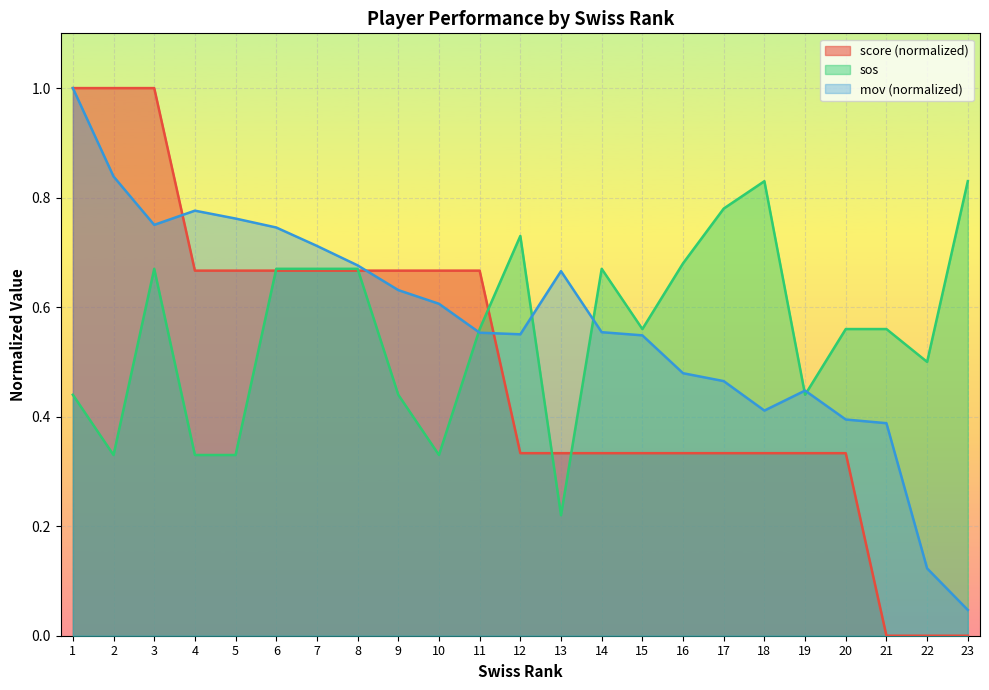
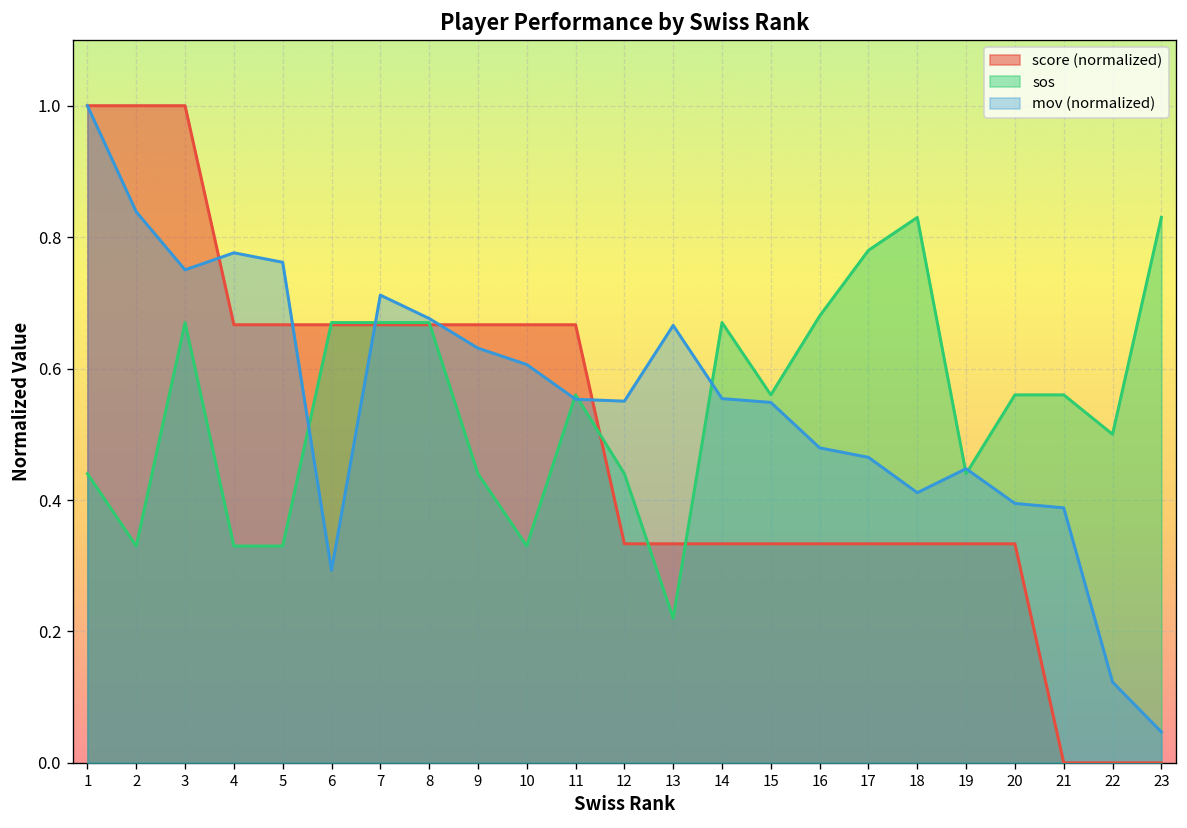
  {
    "score (normalized)": {
      "2": 1.00,
      "3": 1.00,
      "4": 0.67,
      "5": 0.67,
      "9": 0.67,
      "10": 0.67,
      "11": 0.67,
      "12": 0.33,
      "13": 0.33,
      "14": 0.33,
      "15": 0.33,
      "16": 0.33,
      "17": 0.33,
      "18": 0.33,
      "19": 0.33,
      "20": 0.33,
      "21": 0.00,
      "22": 0.00,
      "23": 0.00
    },
    "sos": {
      "1": 0.44,
      "2": 0.33,
      "3": 0.67,
      "4": 0.33,
      "5": 0.33,
      "9": 0.44,
      "10": 0.33,
      "11": 0.56,
-     "12": 0.73,
+     "12": 0.44,
      "13": 0.22,
      "14": 0.67,
      "15": 0.56,
      "16": 0.68,
      "17": 0.78,
      "18": 0.83,
      "19": 0.44,
      "20": 0.56,
      "21": 0.56,
      "22": 0.50,
      "23": 0.83
    },
    "mov (normalized)": {
      "2": 0.84,
      "3": 0.75,
      "4": 0.78,
      "5": 0.76,
-     "6": 0.75,
+     "6": 0.29,
      "7": 0.71,
      "8": 0.68,
      "9": 0.63,
      "10": 0.61,
      "11": 0.55,
      "12": 0.55,
      "13": 0.67,
      "14": 0.55,
      "15": 0.55,
      "16": 0.48,
      "17": 0.46,
      "18": 0.41,
      "19": 0.45,
      "20": 0.39,
      "21": 0.39,
      "22": 0.12,
      "23": 0.05
    }
  }
